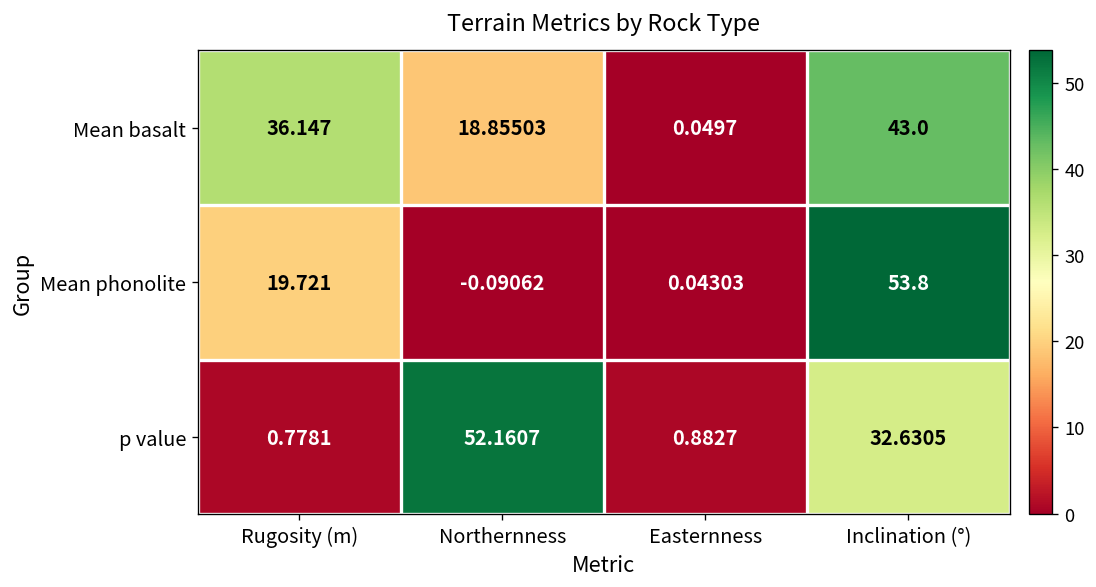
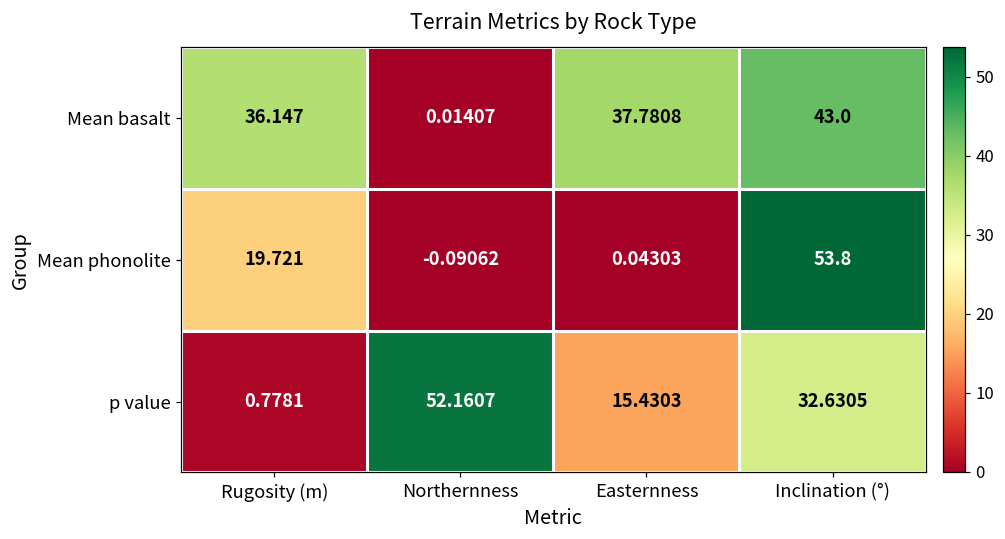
  {
    "Mean basalt": {
      "Rugosity (m)": 36.147,
-     "Northernness": 18.85503,
-     "Easternness": 0.0497,
+     "Northernness": 0.01407,
+     "Easternness": 37.7808,
      "Inclination (°)": 43.0
    },
    "Mean phonolite": {
      "Rugosity (m)": 19.721,
      "Northernness": -0.09062,
      "Easternness": 0.04303,
      "Inclination (°)": 53.8
    },
    "p value": {
      "Rugosity (m)": 0.7781,
      "Northernness": 52.1607,
-     "Easternness": 0.8827,
+     "Easternness": 15.4303,
      "Inclination (°)": 32.6305
    }
  }
